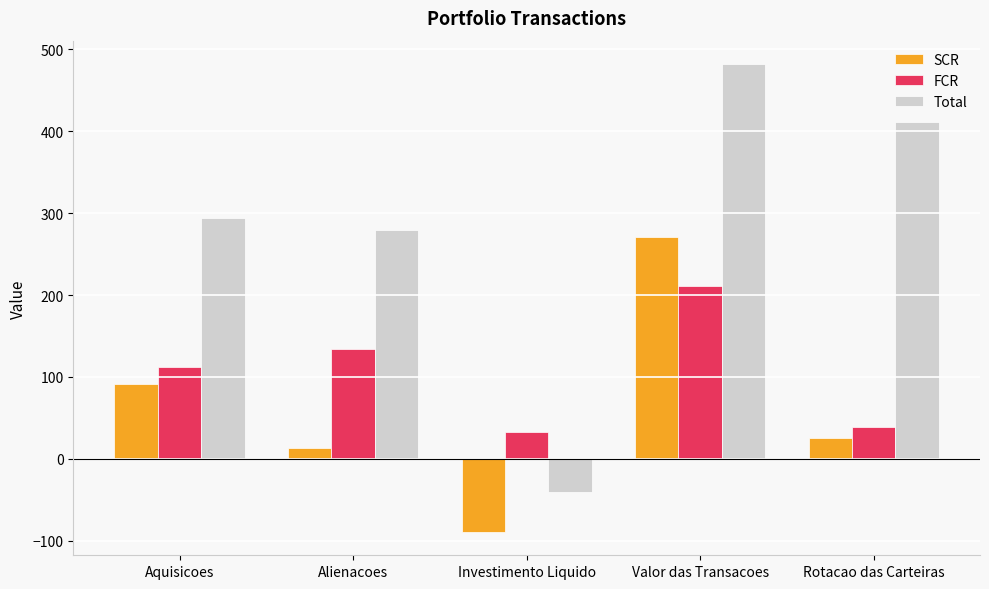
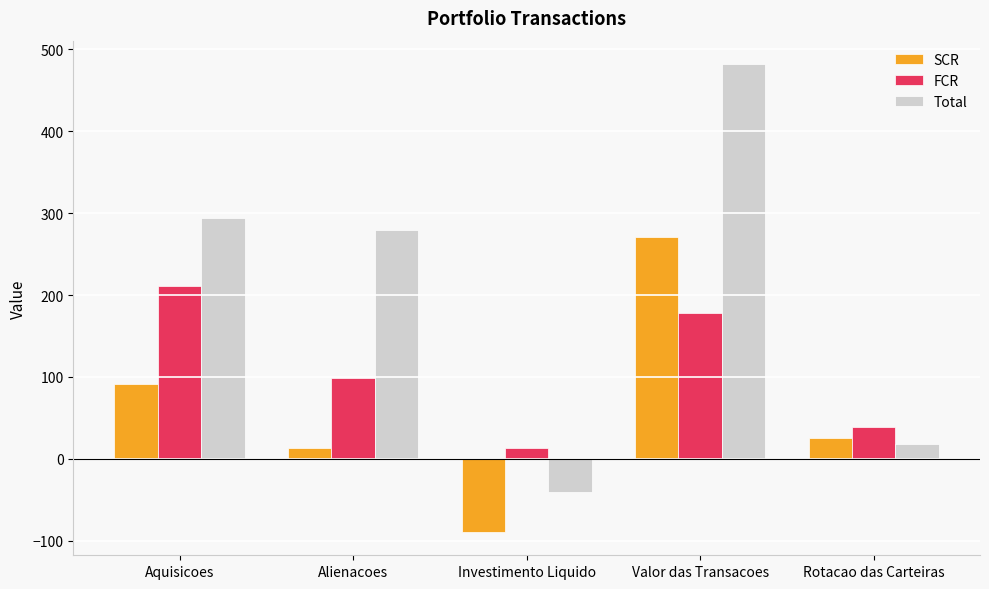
  {
    "SCR": {
      "Aquisicoes": 90,
      "Alienacoes": 10,
      "Investimento Liquido": -90,
      "Valor das Transacoes": 270,
      "Rotacao das Carteiras": 30
    },
    "FCR": {
-     "Aquisicoes": 110,
-     "Alienacoes": 130,
-     "Investimento Liquido": 30,
-     "Valor das Transacoes": 210,
+     "Aquisicoes": 210,
+     "Alienacoes": 100,
+     "Investimento Liquido": 10,
+     "Valor das Transacoes": 180,
      "Rotacao das Carteiras": 40
    },
    "Total": {
      "Aquisicoes": 290,
      "Alienacoes": 280,
      "Investimento Liquido": -40,
      "Valor das Transacoes": 480,
-     "Rotacao das Carteiras": 410
+     "Rotacao das Carteiras": 20
    }
  }
